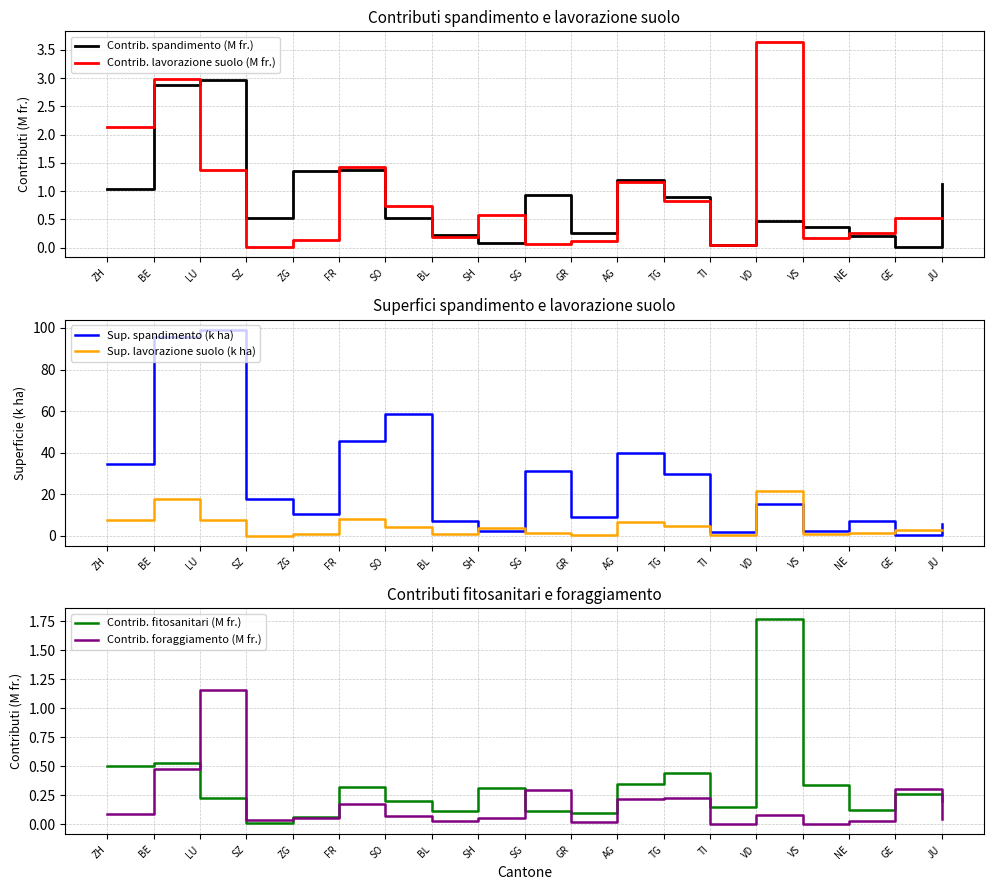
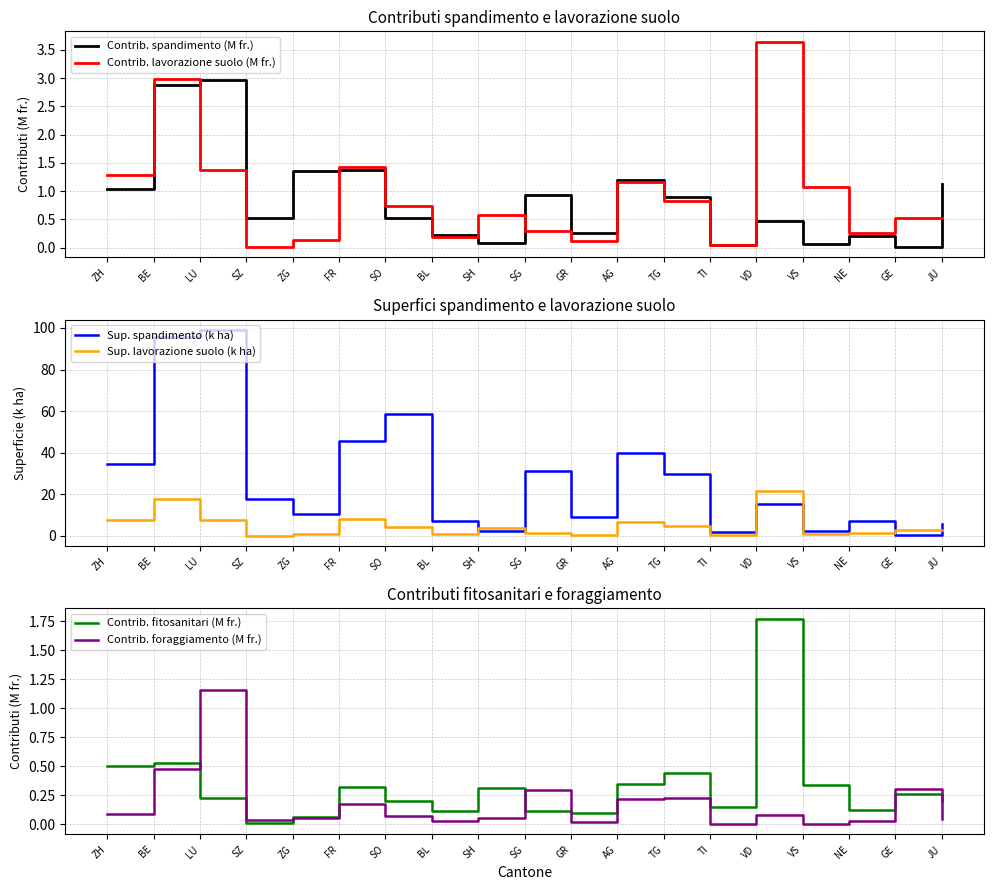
  {
    "Contributi spandimento e lavorazione suolo": {
      "Contrib. spandimento (M fr.)": {
        "ZH": 1.0,
        "BE": 2.9,
        "LU": 3.0,
        "SZ": 0.5,
        "ZG": 1.4,
        "FR": 1.4,
        "SO": 0.5,
        "SH": 0.1,
        "SG": 0.9,
        "GR": 0.3,
        "TG": 0.9,
        "VD": 0.5,
-       "VS": 0.4,
+       "VS": 0.1,
        "GE": 0.0,
        "JU": 1.1
      },
      "Contrib. lavorazione suolo (M fr.)": {
-       "ZH": 2.1,
+       "ZH": 1.3,
        "BE": 3.0,
        "LU": 1.4,
        "SZ": 0.0,
        "ZG": 0.1,
        "FR": 1.4,
        "SO": 0.7,
        "SH": 0.6,
-       "SG": 0.1,
+       "SG": 0.3,
        "GR": 0.1,
        "TG": 0.8,
        "VD": 3.6,
-       "VS": 0.2,
+       "VS": 1.1,
        "GE": 0.5,
        "JU": 0.5
      }
    },
    "Superfici spandimento e lavorazione suolo": {
      "Sup. spandimento (k ha)": {
        "ZH": 35,
        "SZ": 18,
        "ZG": 11,
        "FR": 46,
        "SO": 59,
        "BL": 7,
        "SG": 31,
        "GR": 9,
        "AG": 40,
        "TG": 30,
        "TI": 2,
        "VD": 16,
        "VS": 2,
        "NE": 7,
        "GE": 0,
        "JU": 6
      },
      "Sup. lavorazione suolo (k ha)": {
        "ZH": 8,
        "BE": 18,
        "LU": 8,
        "SZ": 0,
        "ZG": 1,
        "FR": 8,
        "SO": 4,
        "BL": 1,
        "SG": 2,
        "GR": 1,
        "AG": 7,
        "TG": 5,
        "TI": 0,
        "VD": 22,
        "VS": 1,
        "NE": 1,
        "GE": 3,
        "JU": 3
      }
    },
    "Contributi fitosanitari e foraggiamento": {
      "Contrib. fitosanitari (M fr.)": {
        "ZH": 0.50,
        "BE": 0.53,
        "LU": 0.22,
        "SZ": 0.01,
        "FR": 0.32,
        "SO": 0.20,
        "BL": 0.12,
        "SH": 0.31,
        "SG": 0.11,
        "GR": 0.09,
        "AG": 0.35,
        "TG": 0.44,
        "TI": 0.15,
        "VD": 1.77,
        "VS": 0.33,
        "NE": 0.12,
        "GE": 0.26,
        "JU": 0.20
      },
      "Contrib. foraggiamento (M fr.)": {
        "ZH": 0.09,
        "BE": 0.48,
        "LU": 1.16,
        "SZ": 0.03,
        "FR": 0.17,
        "SO": 0.07,
        "BL": 0.03,
        "SH": 0.06,
        "SG": 0.30,
        "GR": 0.01,
        "AG": 0.22,
        "TG": 0.22,
        "TI": 0.00,
        "VD": 0.08,
        "VS": 0.00,
        "NE": 0.03,
        "GE": 0.31,
        "JU": 0.05
      }
    }
  }
